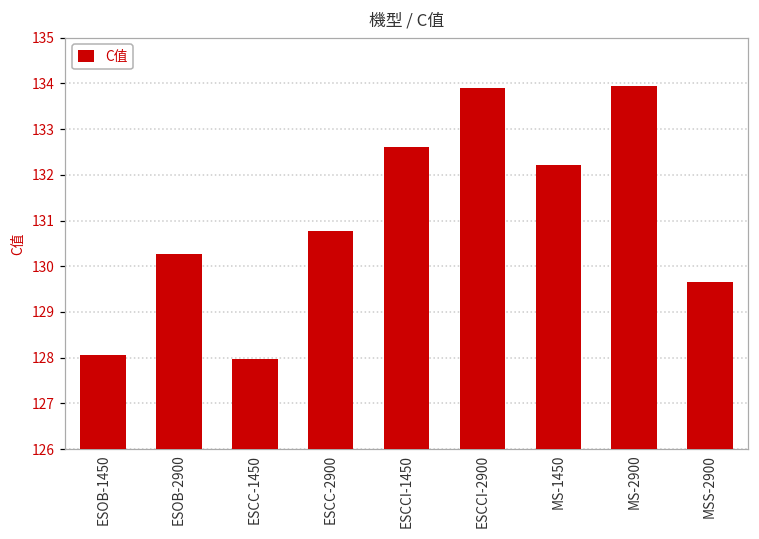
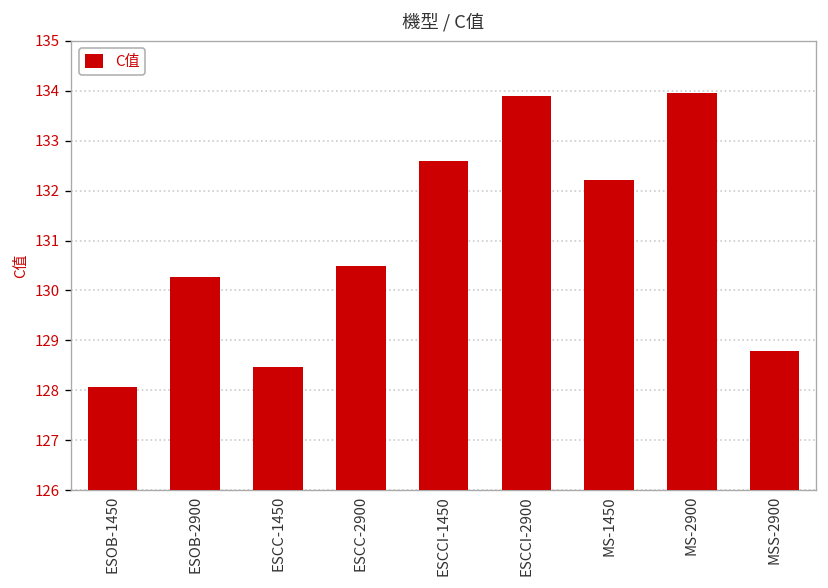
  {
    "ESOB-1450": 128.1,
    "ESOB-2900": 130.3,
-   "ESCC-1450": 128.0,
-   "ESCC-2900": 130.8,
+   "ESCC-1450": 128.5,
+   "ESCC-2900": 130.5,
    "ESCCI-1450": 132.6,
    "ESCCI-2900": 133.9,
    "MS-1450": 132.2,
    "MS-2900": 134.0,
-   "MSS-2900": 129.7
+   "MSS-2900": 128.8
  }
